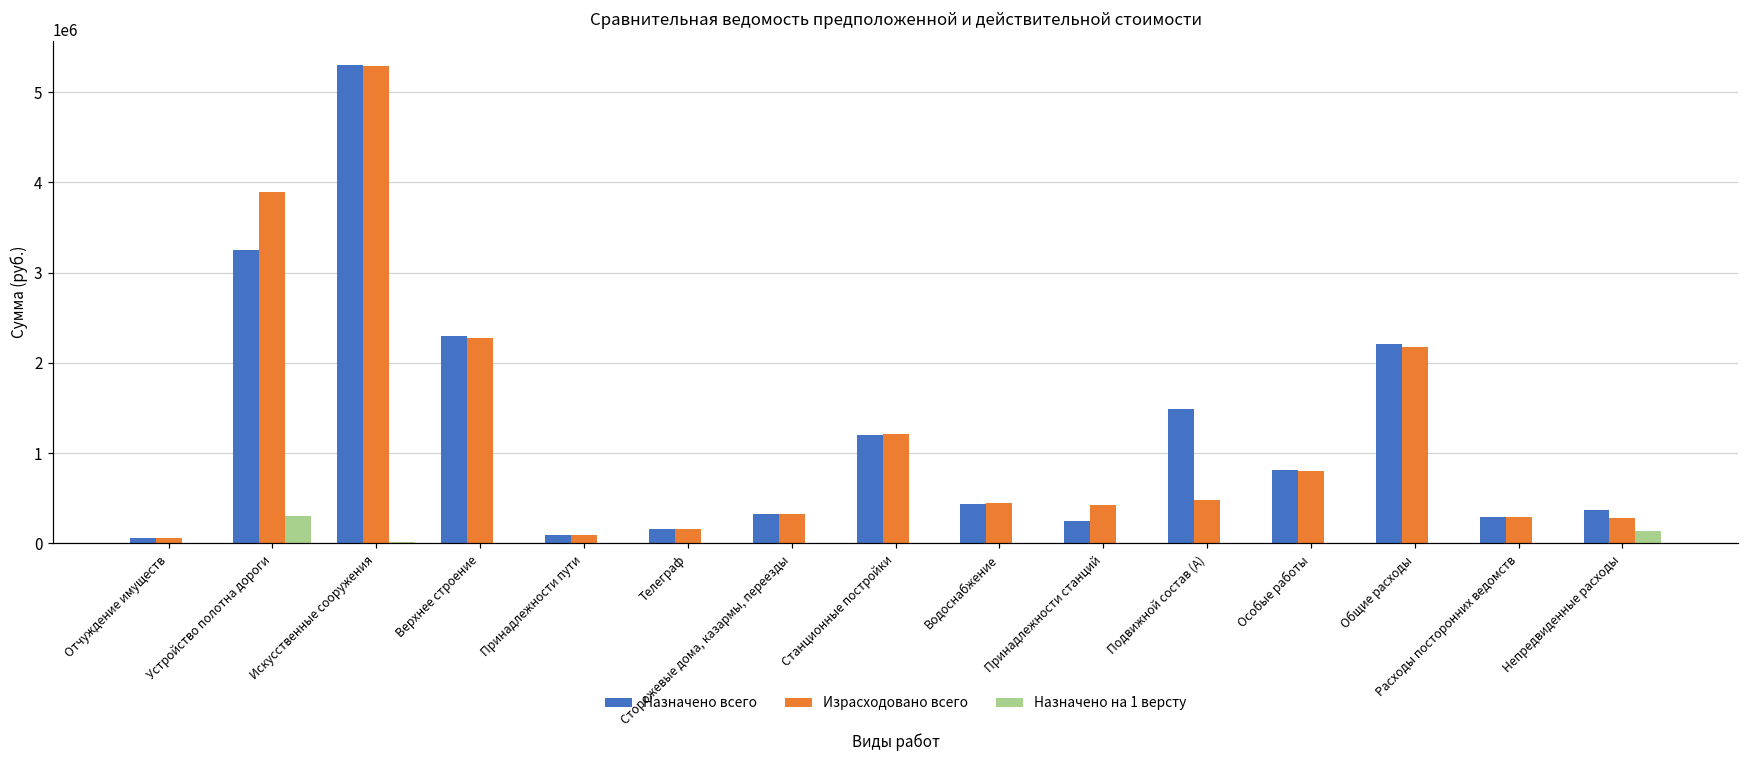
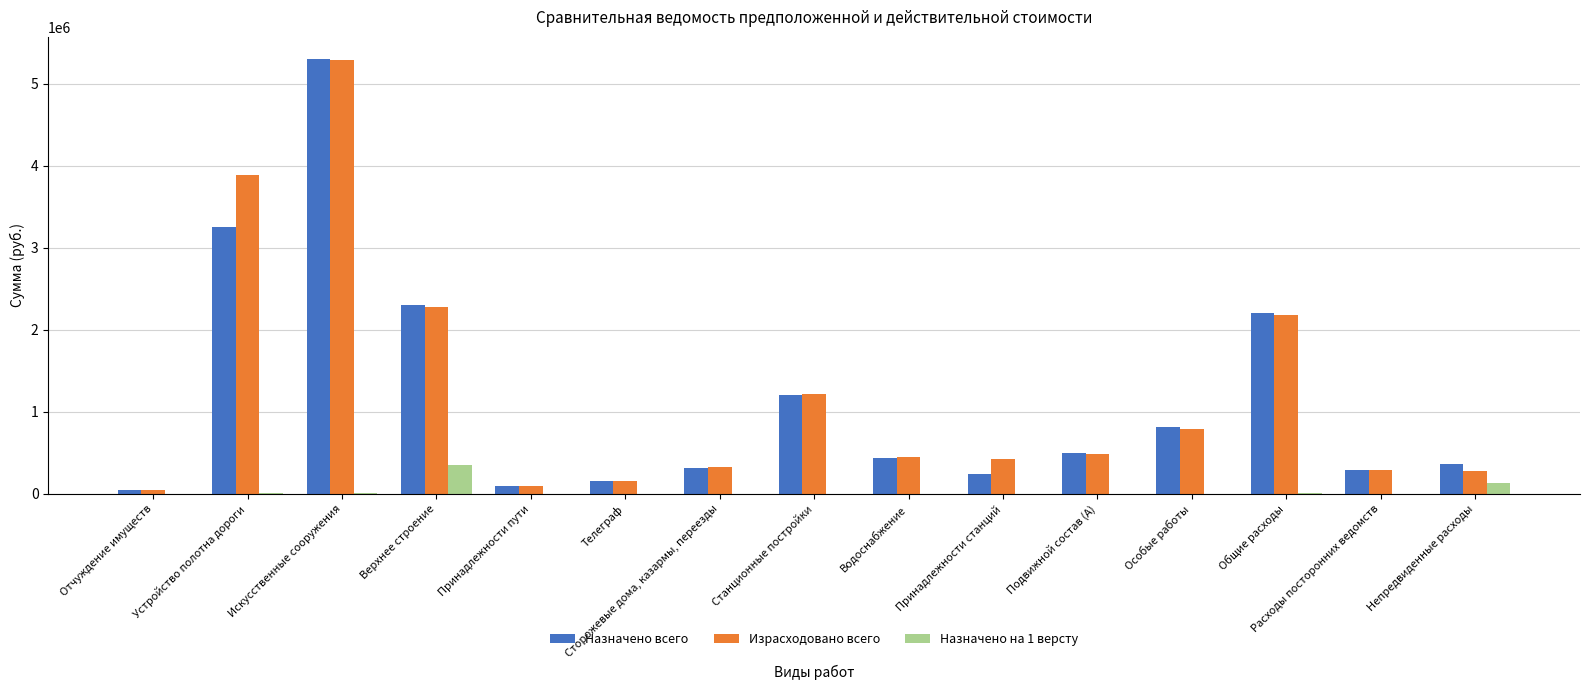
  {
    "Назначено всего": {
      "Отчуждение имуществ": 100000,
      "Устройство полотна дороги": 3300000,
      "Искусственные сооружения": 5300000,
      "Верхнее строение": 2300000,
      "Принадлежности пути": 100000,
      "Телеграф": 200000,
      "Сторожевые дома, казармы, переезды": 300000,
      "Станционные постройки": 1200000,
      "Водоснабжение": 400000,
      "Принадлежности станций": 200000,
-     "Подвижной состав (А)": 1500000,
+     "Подвижной состав (А)": 500000,
      "Особые работы": 800000,
      "Общие расходы": 2200000,
      "Расходы посторонних ведомств": 300000,
      "Непредвиденные расходы": 400000
    },
    "Израсходовано всего": {
      "Отчуждение имуществ": 100000,
      "Устройство полотна дороги": 3900000,
      "Искусственные сооружения": 5300000,
      "Верхнее строение": 2300000,
      "Принадлежности пути": 100000,
      "Телеграф": 200000,
      "Сторожевые дома, казармы, переезды": 300000,
      "Станционные постройки": 1200000,
      "Водоснабжение": 400000,
      "Принадлежности станций": 400000,
      "Подвижной состав (А)": 500000,
      "Особые работы": 800000,
      "Общие расходы": 2200000,
      "Расходы посторонних ведомств": 300000,
      "Непредвиденные расходы": 300000
    },
    "Назначено на 1 версту": {
-     "Устройство полотна дороги": 300000,
-     "Верхнее строение": 0,
+     "Устройство полотна дороги": 0,
+     "Верхнее строение": 300000,
      "Непредвиденные расходы": 100000
    }
  }
